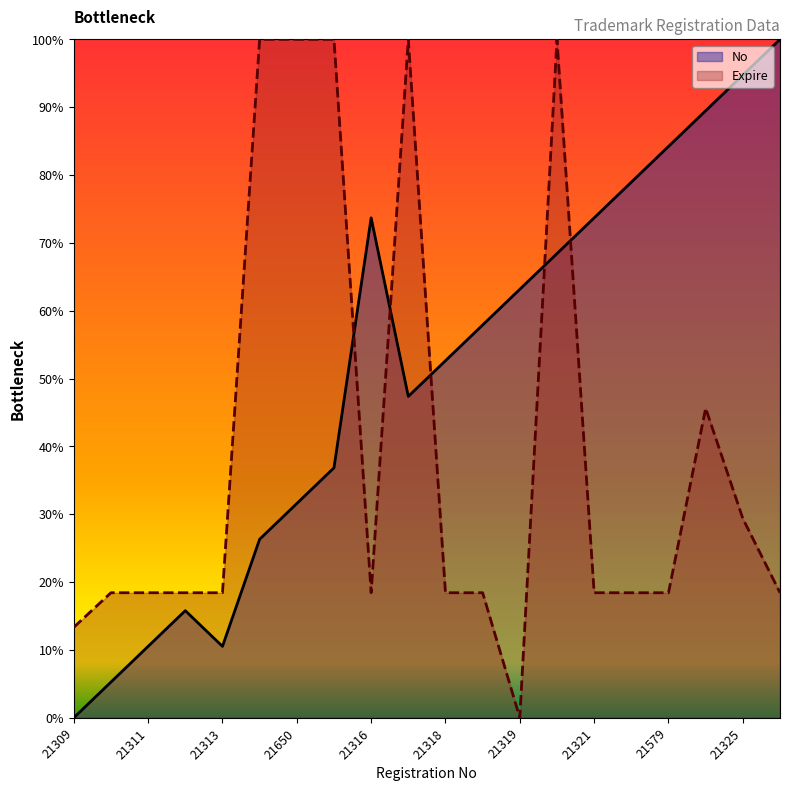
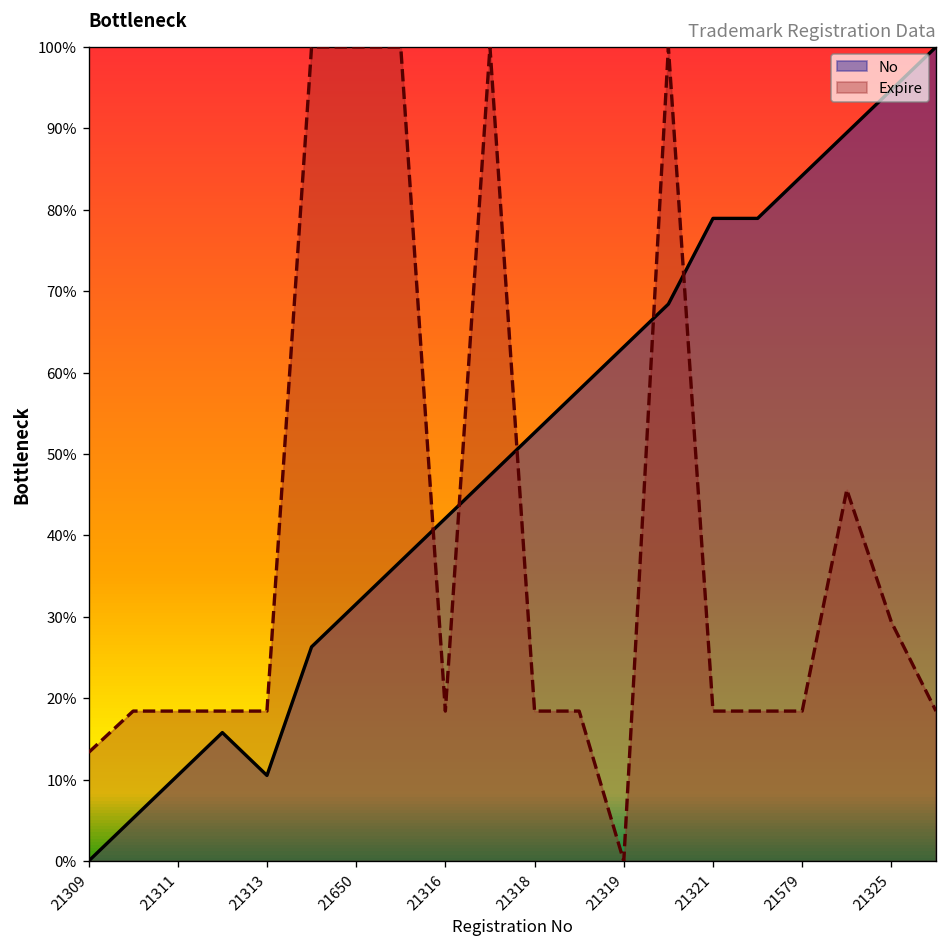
  {
    "No": {
      "21309": "0%",
      "21311": "11%",
      "21313": "11%",
      "21650": "32%",
-     "21316": "74%",
+     "21316": "42%",
      "21318": "53%",
      "21319": "63%",
-     "21321": "74%",
+     "21321": "79%",
      "21579": "84%"
    },
    "Expire": {
      "21309": "13%",
      "21311": "18%",
      "21313": "18%",
      "21650": "100%",
      "21316": "18%",
      "21318": "18%",
      "21319": "0%",
      "21321": "18%",
      "21579": "18%",
      "21325": "29%"
    }
  }
